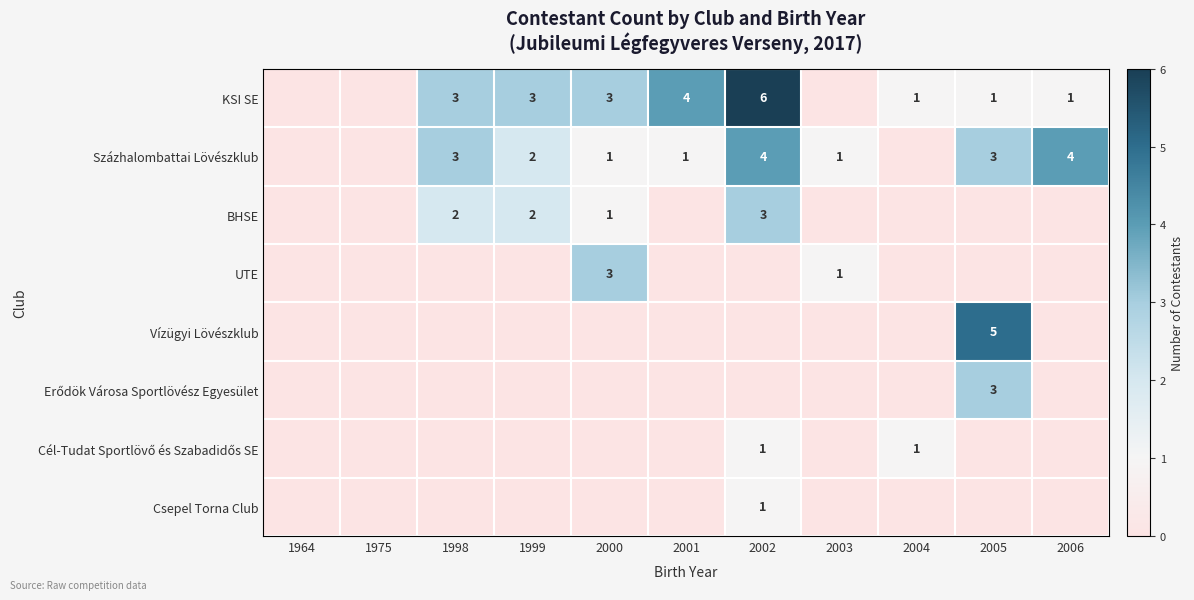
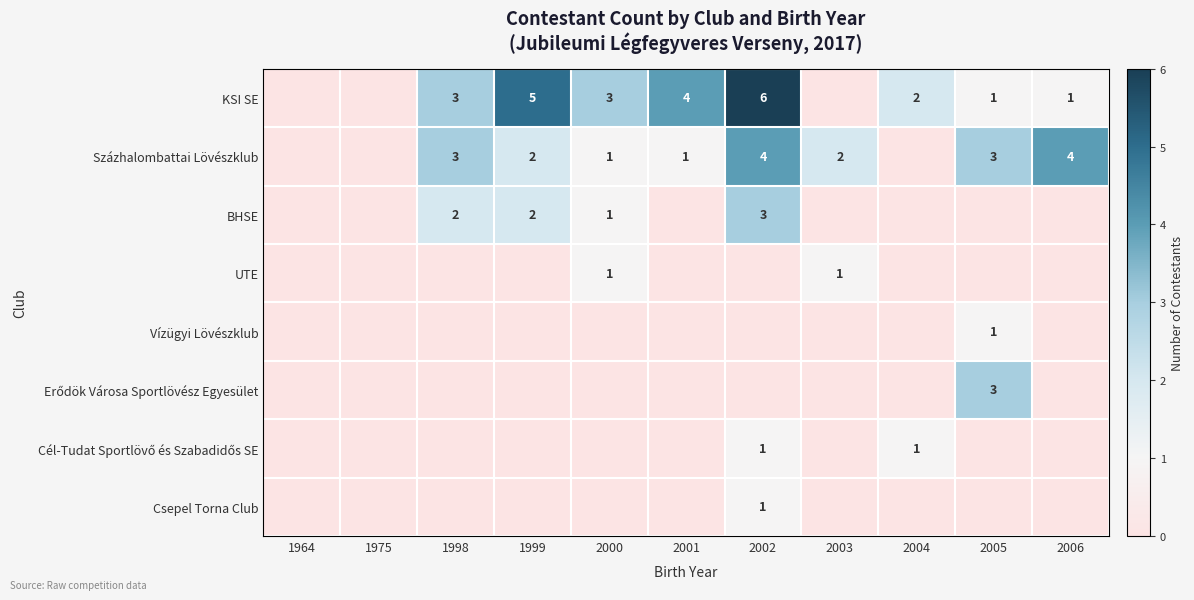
  {
    "KSI SE": {
      "1998": 3,
-     "1999": 3,
+     "1999": 5,
      "2000": 3,
      "2001": 4,
      "2002": 6,
-     "2004": 1,
+     "2004": 2,
      "2005": 1,
      "2006": 1
    },
    "Százhalombattai Lövészklub": {
      "1998": 3,
      "1999": 2,
      "2000": 1,
      "2001": 1,
      "2002": 4,
-     "2003": 1,
+     "2003": 2,
      "2005": 3,
      "2006": 4
    },
    "BHSE": {
      "1998": 2,
      "1999": 2,
      "2000": 1,
      "2002": 3
    },
    "UTE": {
-     "2000": 3,
+     "2000": 1,
      "2003": 1
    },
    "Vízügyi Lövészklub": {
-     "2005": 5
+     "2005": 1
    },
    "Erődök Városa Sportlövész Egyesület": {
      "2005": 3
    },
    "Cél-Tudat Sportlövő és Szabadidős SE": {
      "2002": 1,
      "2004": 1
    },
    "Csepel Torna Club": {
      "2002": 1
    }
  }
